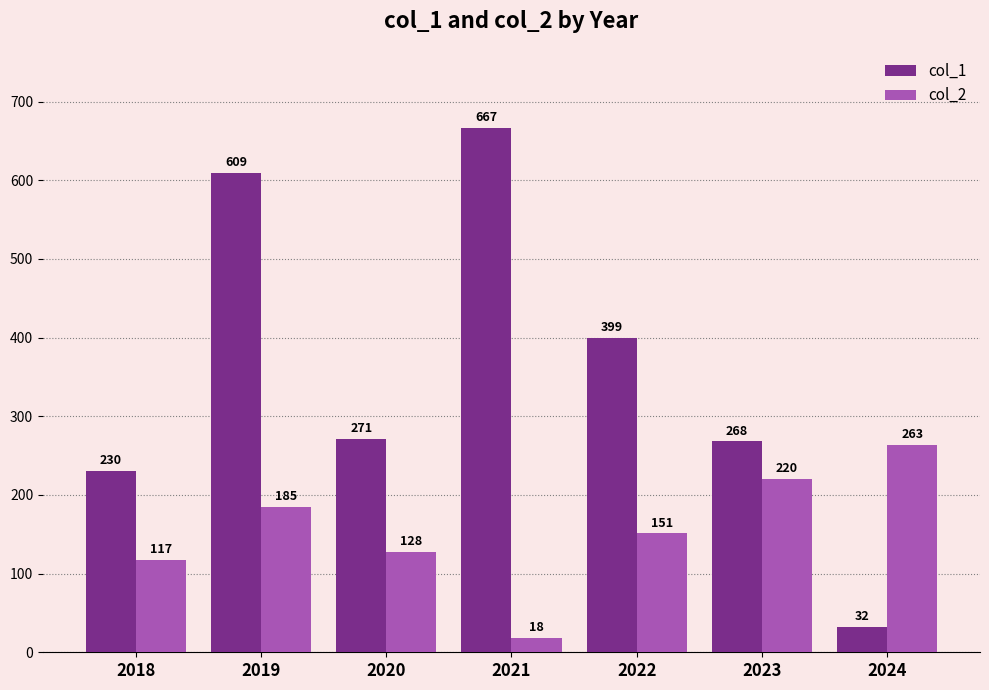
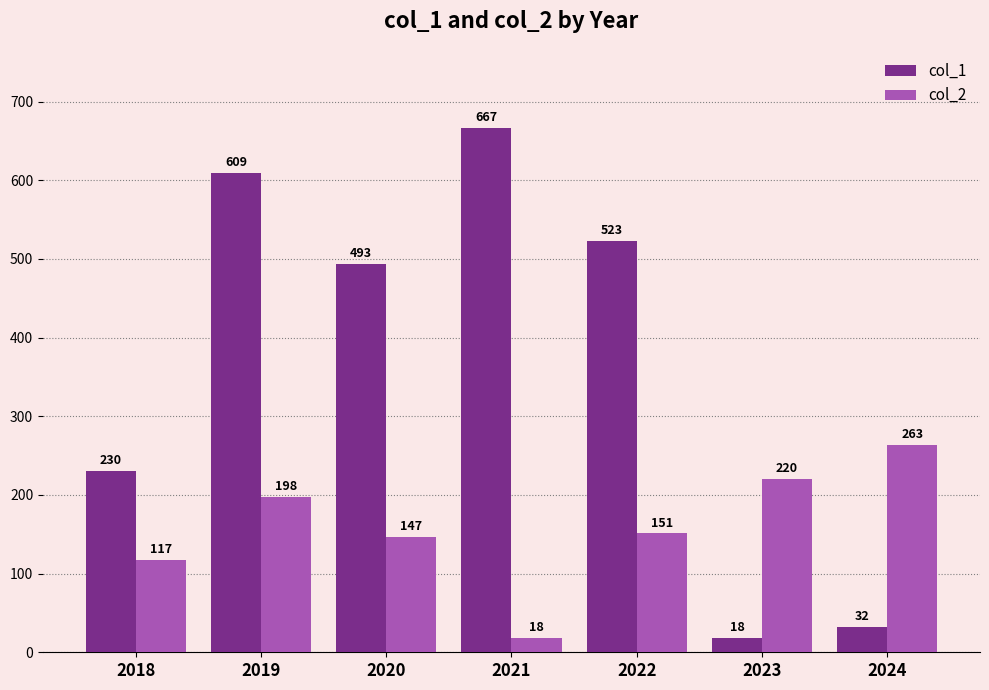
  {
    "col_1": {
      "2018": 230,
      "2019": 609,
-     "2020": 271,
+     "2020": 493,
      "2021": 667,
-     "2022": 399,
-     "2023": 268,
+     "2022": 523,
+     "2023": 18,
      "2024": 32
    },
    "col_2": {
      "2018": 117,
-     "2019": 185,
-     "2020": 128,
+     "2019": 198,
+     "2020": 147,
      "2021": 18,
      "2022": 151,
      "2023": 220,
      "2024": 263
    }
  }
